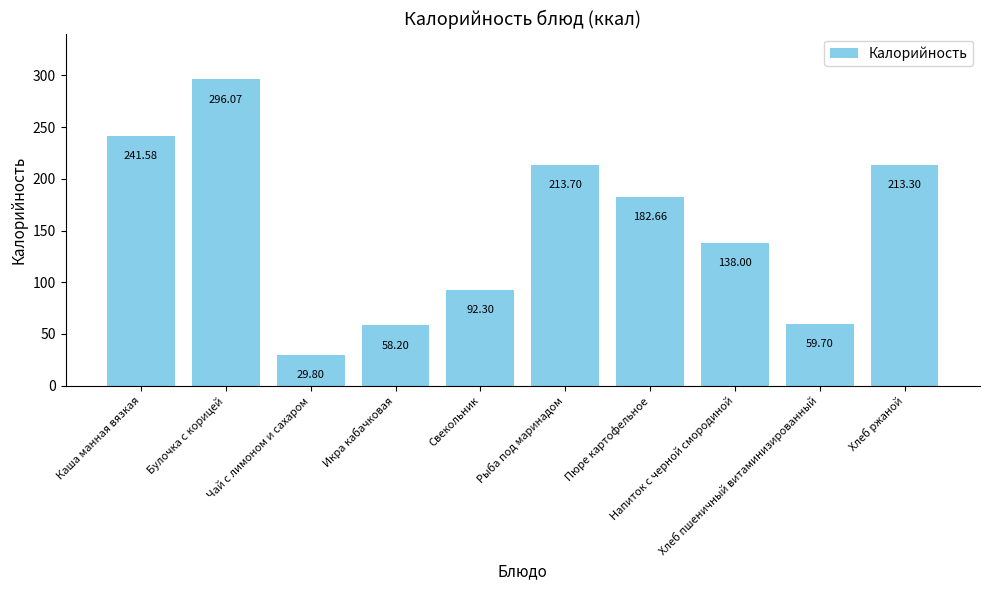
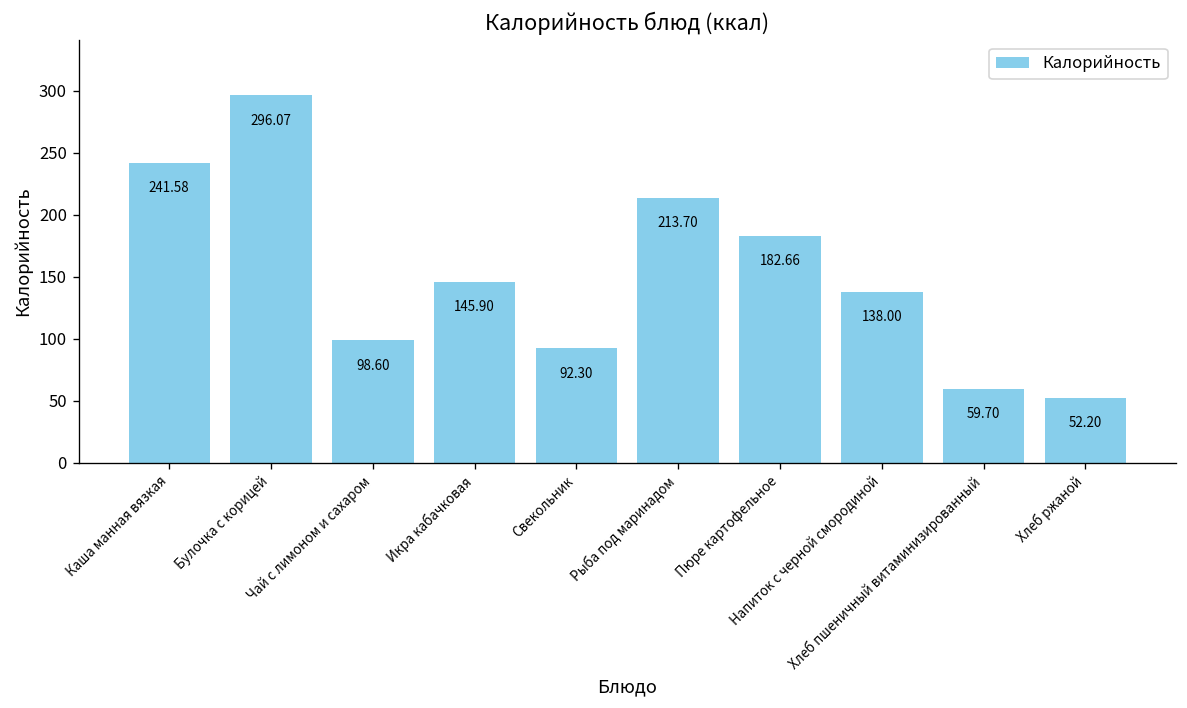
  {
    "Каша манная вязкая": 241.58,
    "Булочка с корицей": 296.07,
-   "Чай с лимоном и сахаром": 29.80,
-   "Икра кабачковая": 58.20,
+   "Чай с лимоном и сахаром": 98.60,
+   "Икра кабачковая": 145.90,
    "Свекольник": 92.30,
    "Рыба под маринадом": 213.70,
    "Пюре картофельное": 182.66,
    "Напиток с черной смородиной": 138.00,
    "Хлеб пшеничный витаминизированный": 59.70,
-   "Хлеб ржаной": 213.30
+   "Хлеб ржаной": 52.20
  }
